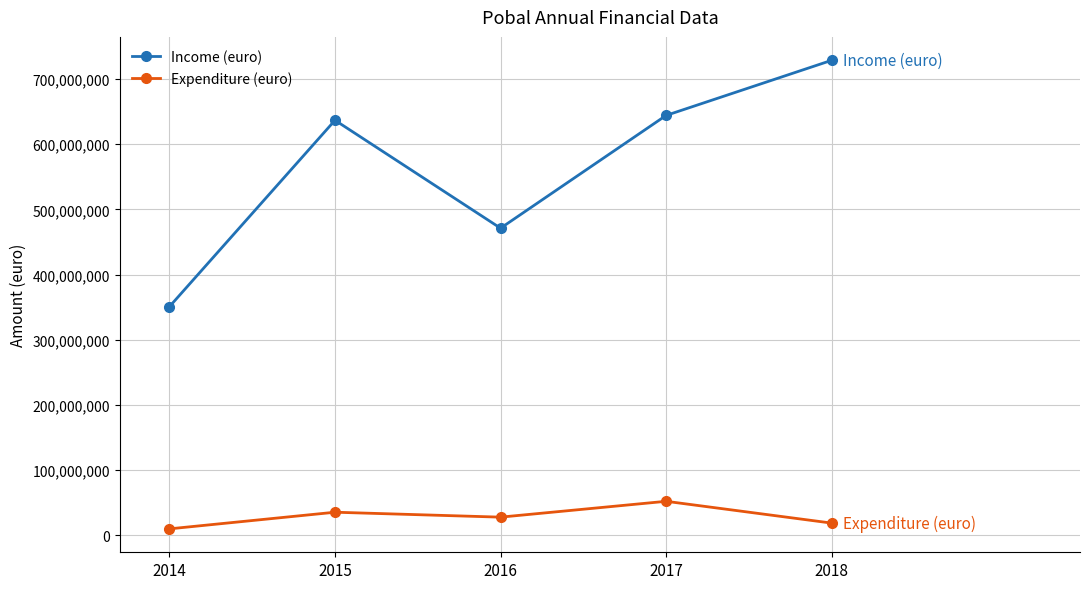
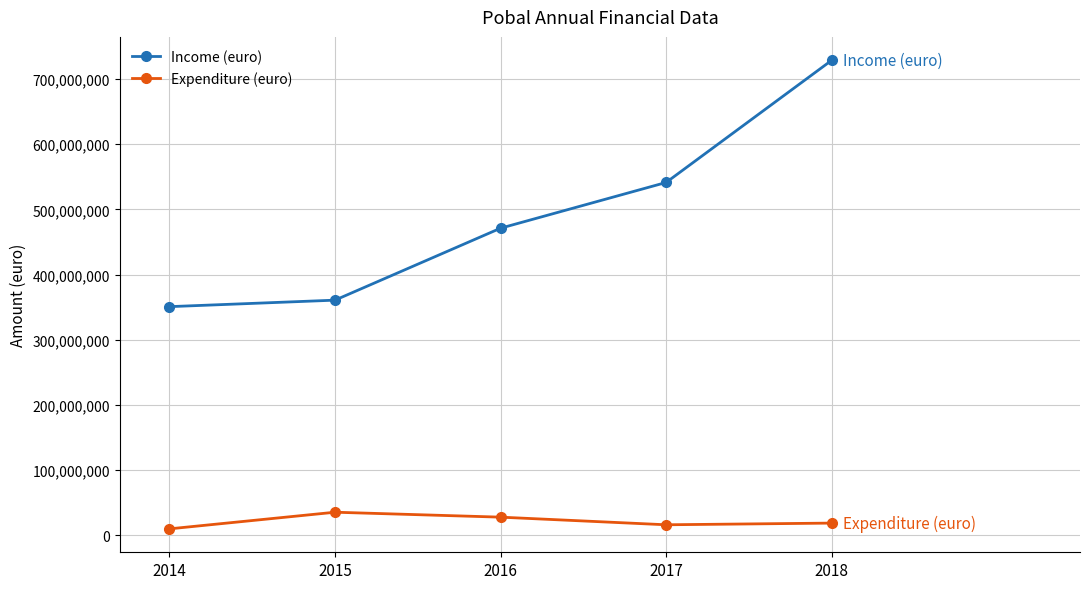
  {
    "Income (euro)": {
      "2014": "350,000,000",
-     "2015": "640,000,000",
+     "2015": "360,000,000",
      "2016": "470,000,000",
-     "2017": "640,000,000",
+     "2017": "540,000,000",
      "2018": "730,000,000"
    },
    "Expenditure (euro)": {
      "2014": "10,000,000",
      "2015": "40,000,000",
      "2016": "30,000,000",
-     "2017": "50,000,000",
+     "2017": "20,000,000",
      "2018": "20,000,000"
    }
  }
